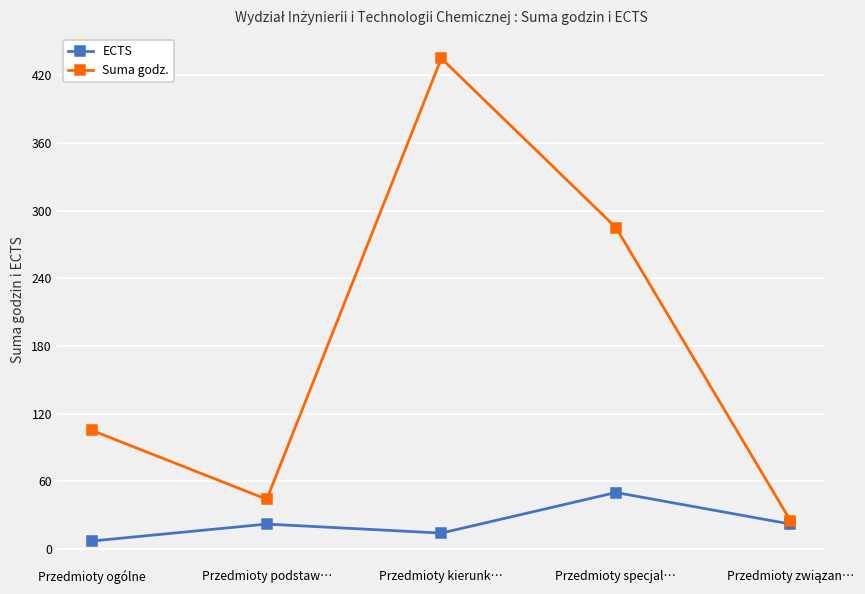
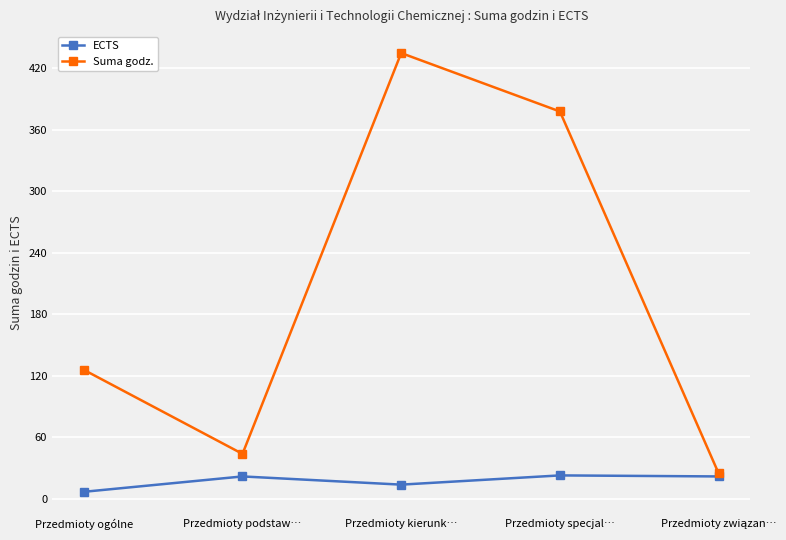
  {
    "ECTS": {
      "Przedmioty ogólne": 7,
      "Przedmioty podstaw…": 22,
      "Przedmioty kierunk…": 14,
-     "Przedmioty specjal…": 50,
+     "Przedmioty specjal…": 23,
      "Przedmioty związan…": 22
    },
    "Suma godz.": {
-     "Przedmioty ogólne": 105,
+     "Przedmioty ogólne": 126,
      "Przedmioty podstaw…": 44,
      "Przedmioty kierunk…": 435,
-     "Przedmioty specjal…": 285,
+     "Przedmioty specjal…": 378,
      "Przedmioty związan…": 25
    }
  }
